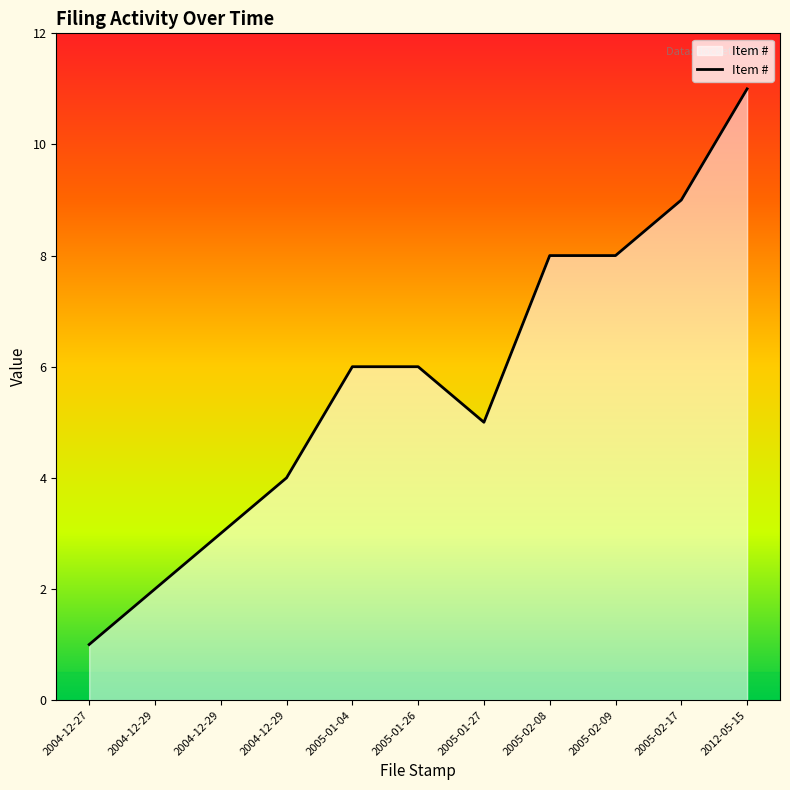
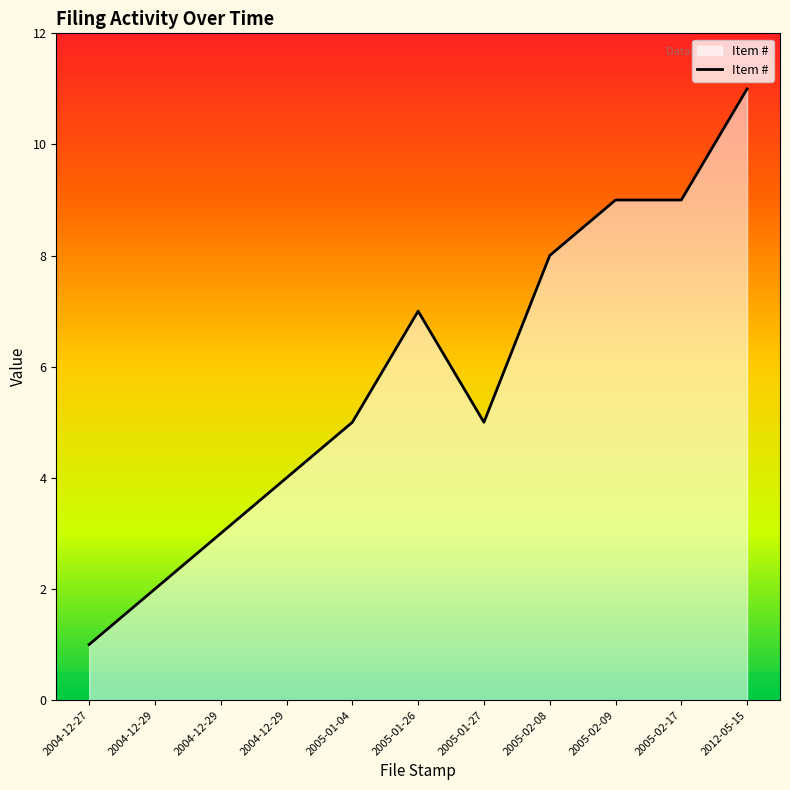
  {
    "2004-12-27": 1,
-   "2005-01-04": 6,
-   "2005-01-26": 6,
+   "2005-01-04": 5,
+   "2005-01-26": 7,
    "2005-01-27": 5,
    "2005-02-08": 8,
-   "2005-02-09": 8,
+   "2005-02-09": 9,
    "2005-02-17": 9,
    "2012-05-15": 11
  }
